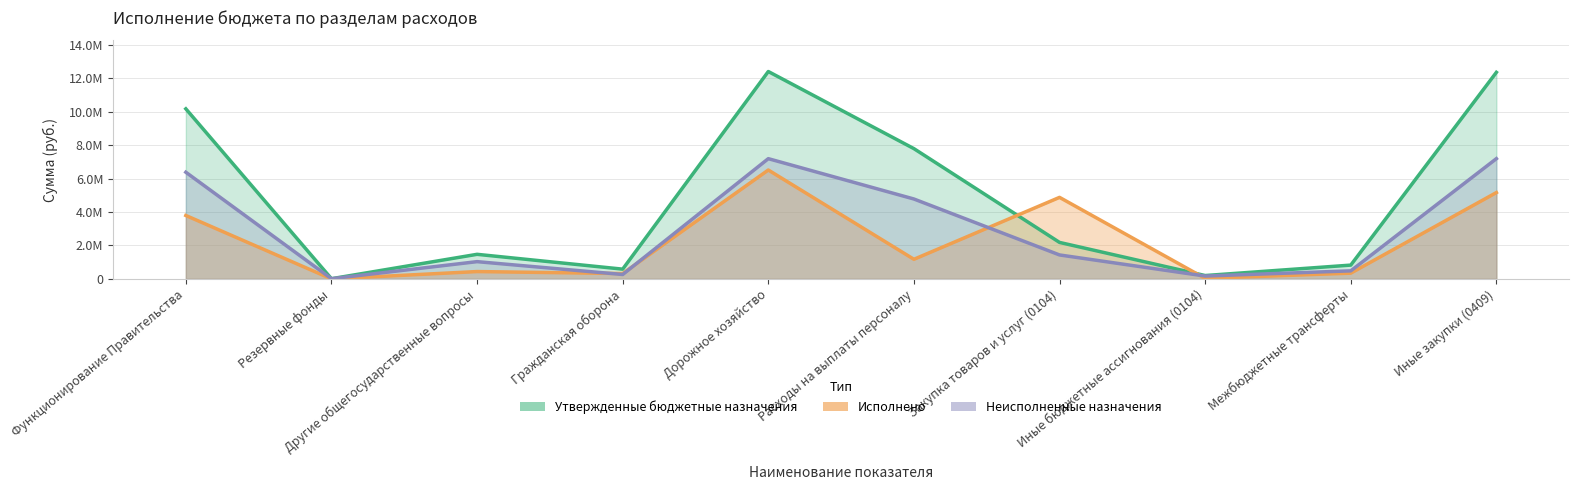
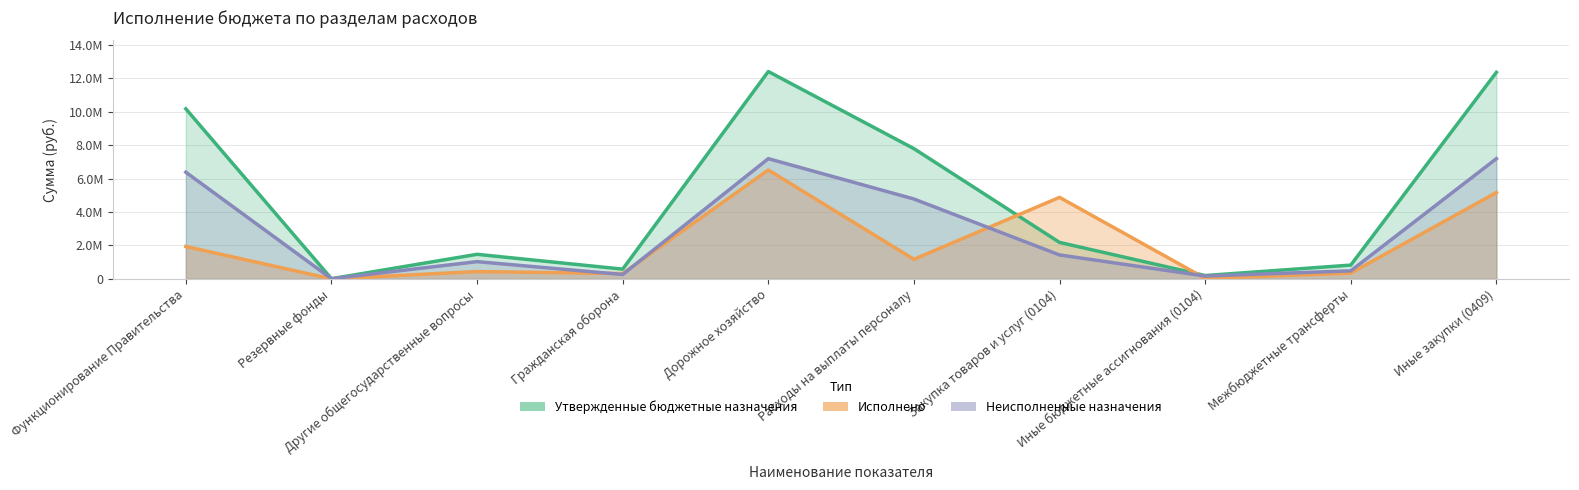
  {
    "Исполнено": {
-     "Функционирование Правительства": 3800000,
+     "Функционирование Правительства": 1900000,
      "Другие общегосударственные вопросы": 400000,
      "Дорожное хозяйство": 6500000,
      "Расходы на выплаты персоналу": 1200000,
      "Закупка товаров и услуг (0104)": 4900000,
      "Иные закупки (0409)": 5200000
    }
  }
